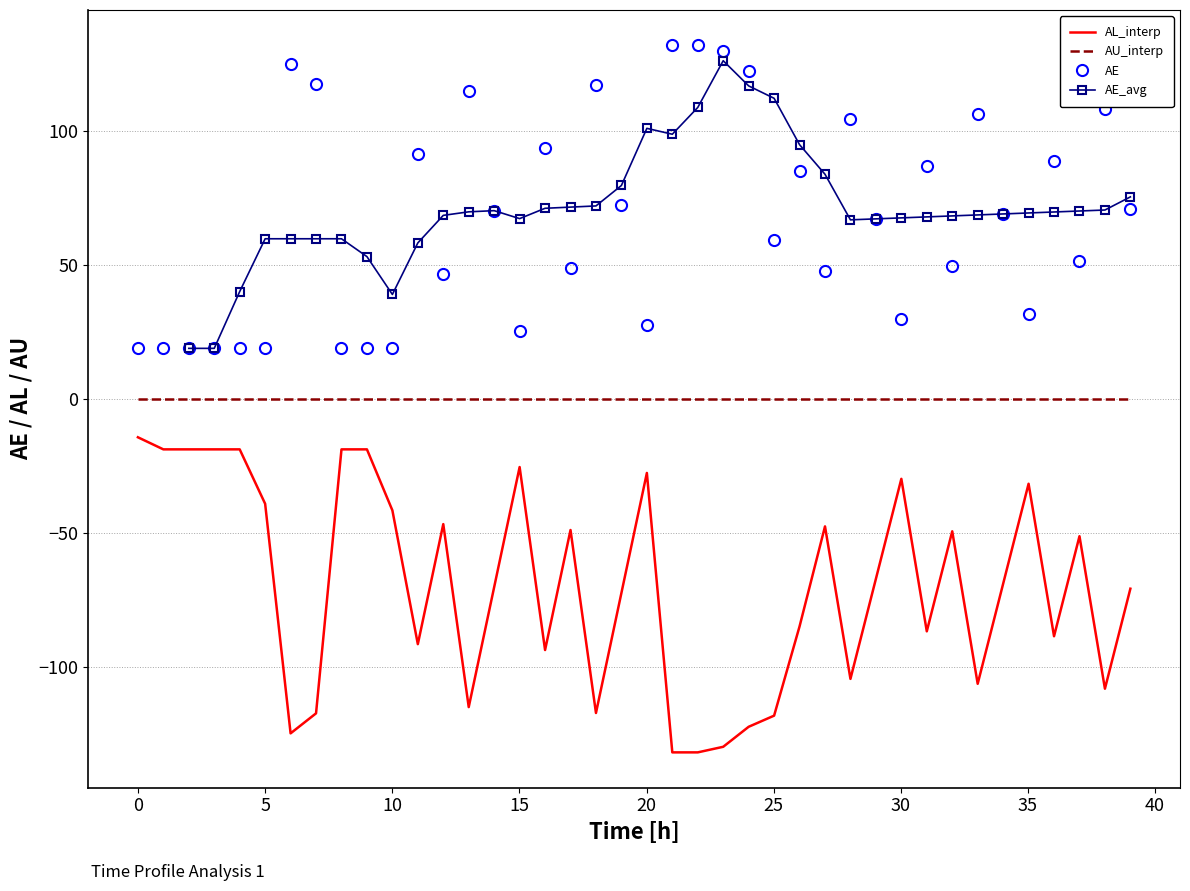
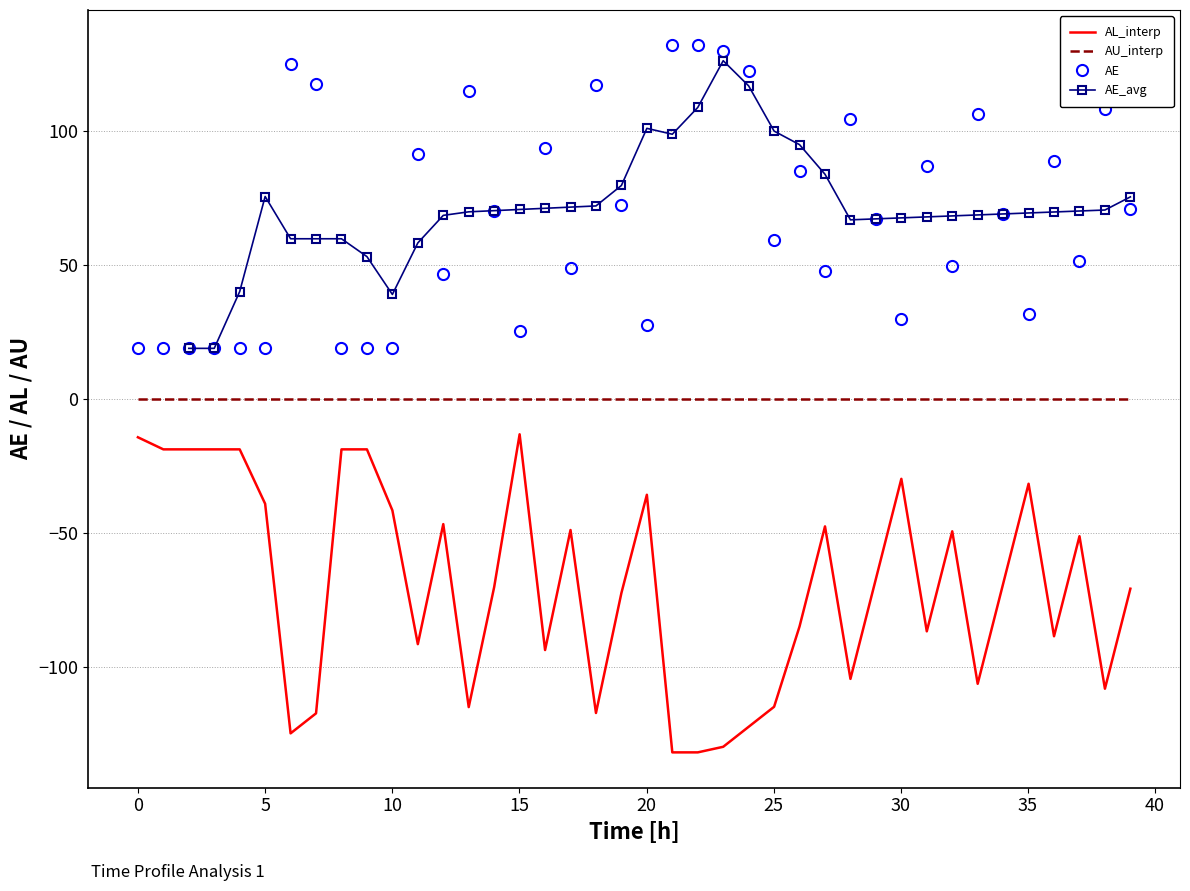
  {
    "AL_interp": {
      "0": -14,
      "5": -39,
      "10": -42,
-     "15": -25,
-     "20": -28,
-     "25": -118
+     "15": -13,
+     "20": -36,
+     "25": -115
    },
    "AU_interp": {
      "0": 0,
      "5": 0,
      "10": 0,
      "15": 0,
      "20": 0,
      "25": 0
    },
    "AE": {
      "0": 19,
      "5": 19,
      "10": 19,
      "15": 25,
      "20": 28,
      "25": 59
    },
    "AE_avg": {
-     "5": 60,
+     "5": 76,
      "10": 39,
-     "15": 67,
+     "15": 71,
      "20": 101,
-     "25": 112
+     "25": 100
    }
  }
